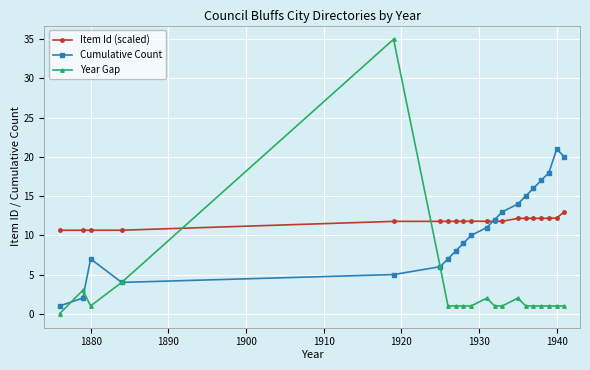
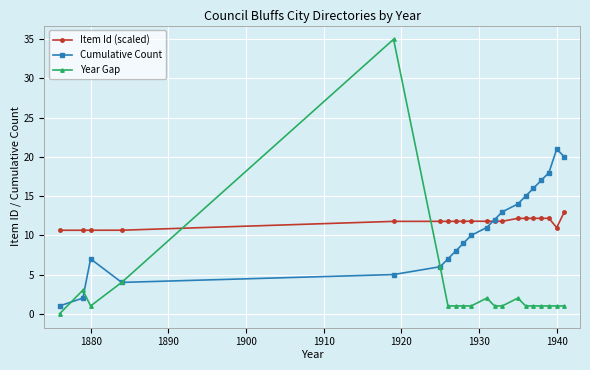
  {
    "Item Id (scaled)": {
      "1880": 11,
-     "1940": 12
+     "1940": 11
    },
    "Cumulative Count": {
      "1880": 7,
      "1940": 21
    },
    "Year Gap": {
      "1880": 1,
      "1940": 1
    }
  }
